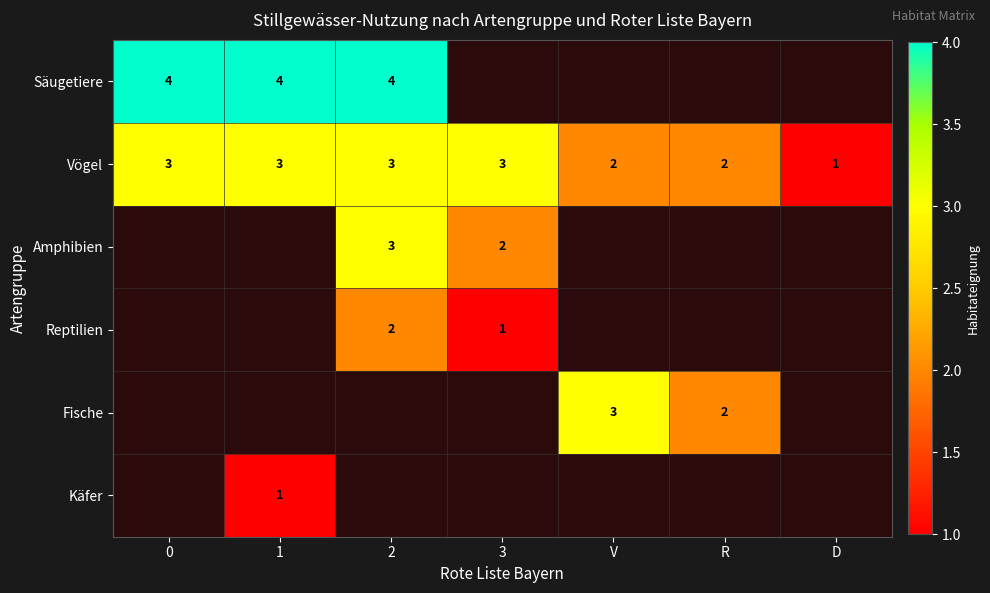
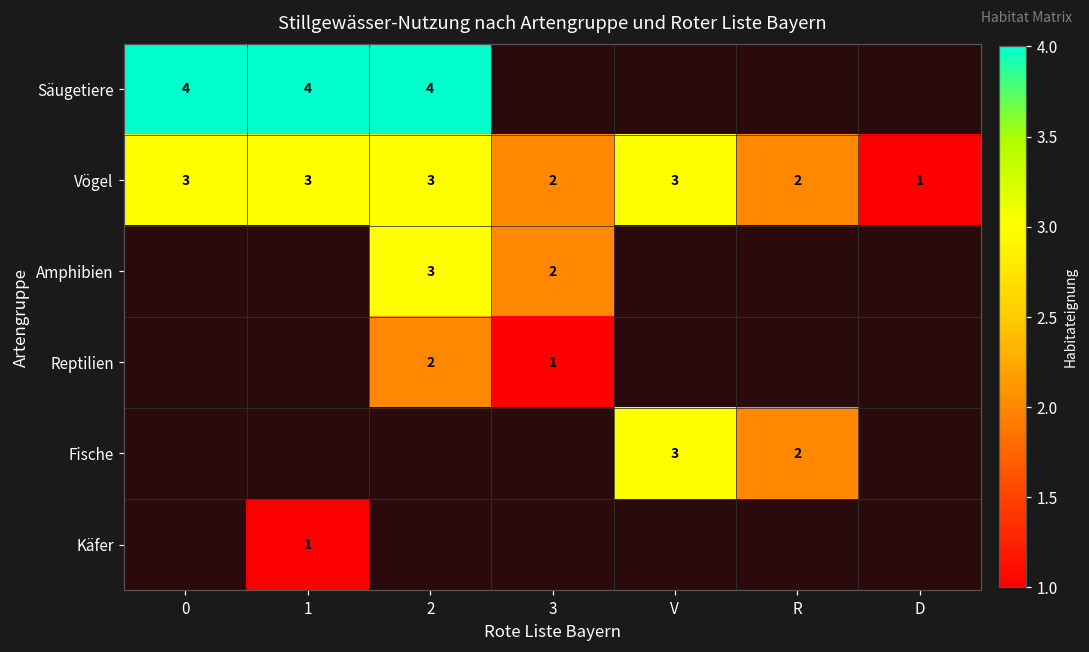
  {
    "Säugetiere": {
      "0": 4,
      "1": 4,
      "2": 4
    },
    "Vögel": {
      "0": 3,
      "1": 3,
      "2": 3,
-     "3": 3,
-     "V": 2,
+     "3": 2,
+     "V": 3,
      "R": 2,
      "D": 1
    },
    "Amphibien": {
      "2": 3,
      "3": 2
    },
    "Reptilien": {
      "2": 2,
      "3": 1
    },
    "Fische": {
      "V": 3,
      "R": 2
    },
    "Käfer": {
      "1": 1
    }
  }
